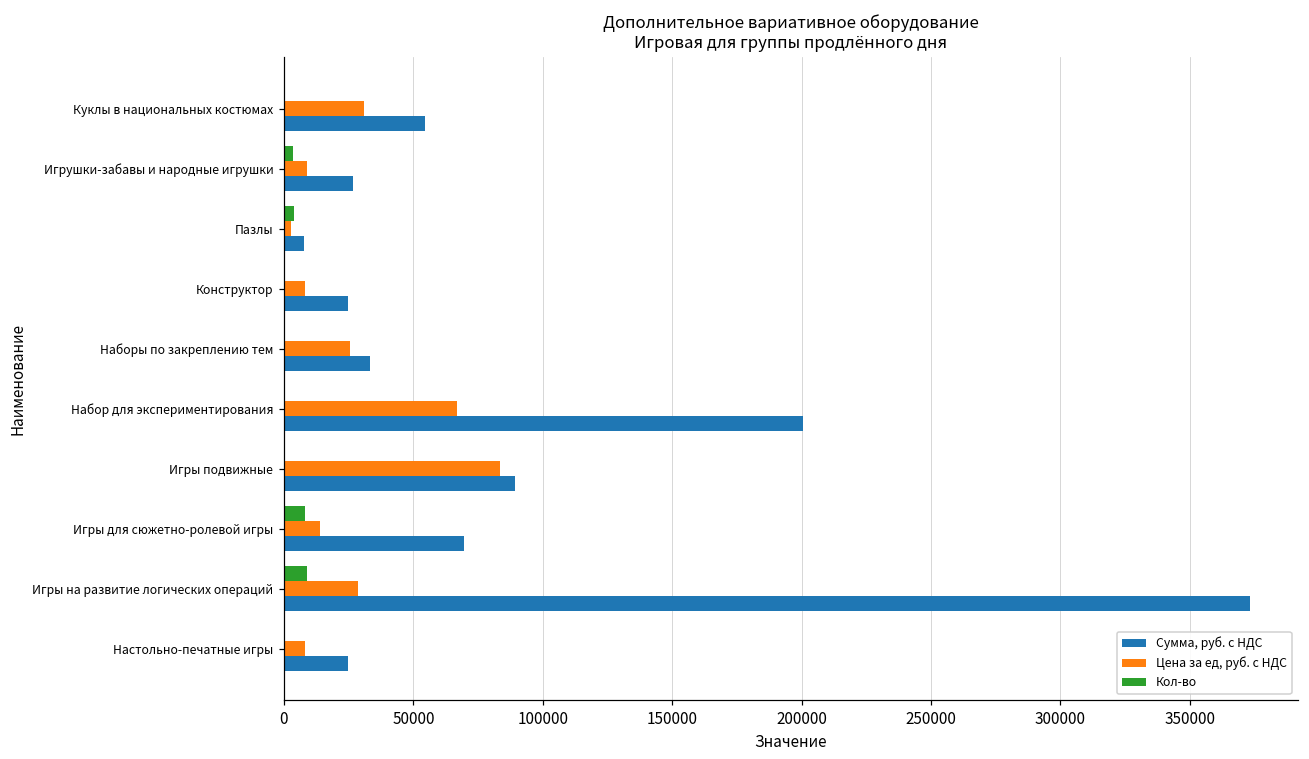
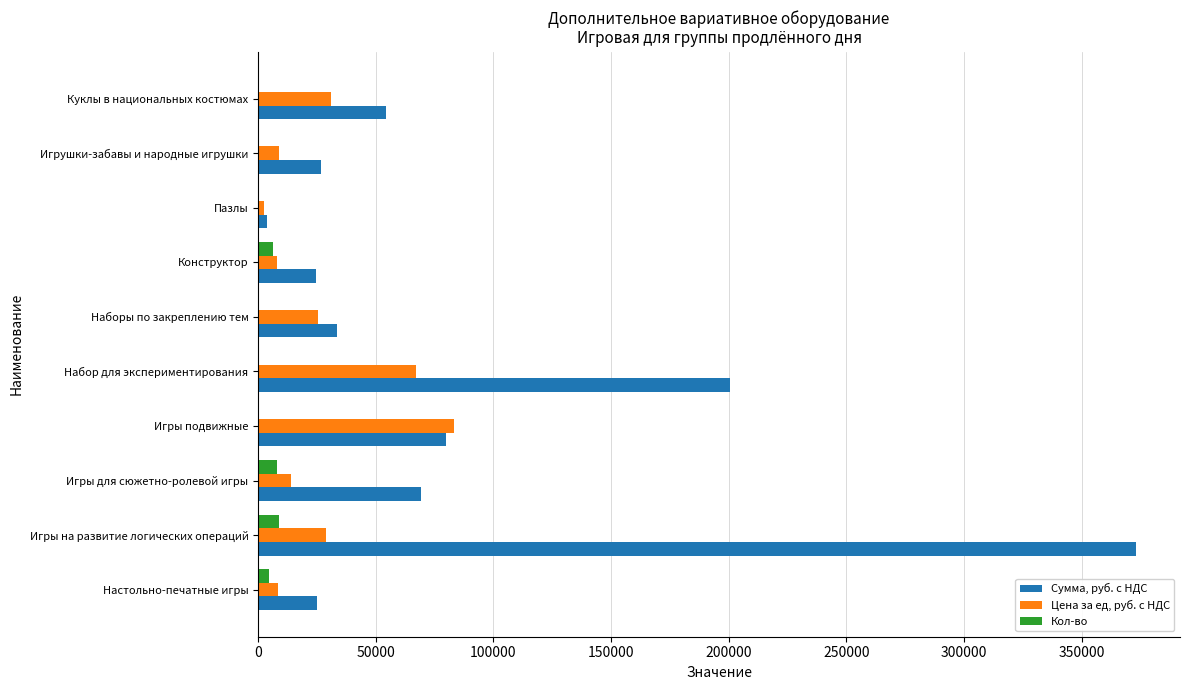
  {
    "Сумма, руб. с НДС": {
      "Куклы в национальных костюмах": 54000,
      "Игрушки-забавы и народные игрушки": 27000,
-     "Пазлы": 8000,
+     "Пазлы": 4000,
      "Конструктор": 25000,
      "Наборы по закреплению тем": 33000,
      "Набор для экспериментирования": 201000,
-     "Игры подвижные": 89000,
+     "Игры подвижные": 80000,
      "Игры для сюжетно-ролевой игры": 69000,
      "Игры на развитие логических операций": 373000,
      "Настольно-печатные игры": 25000
    },
    "Цена за ед, руб. с НДС": {
      "Куклы в национальных костюмах": 31000,
      "Игрушки-забавы и народные игрушки": 9000,
      "Пазлы": 3000,
      "Конструктор": 8000,
      "Наборы по закреплению тем": 25000,
      "Набор для экспериментирования": 67000,
      "Игры подвижные": 83000,
      "Игры для сюжетно-ролевой игры": 14000,
      "Игры на развитие логических операций": 29000,
      "Настольно-печатные игры": 8000
    },
    "Кол-во": {
-     "Игрушки-забавы и народные игрушки": 3000,
-     "Пазлы": 4000,
-     "Конструктор": 0,
+     "Игрушки-забавы и народные игрушки": 0,
+     "Пазлы": 0,
+     "Конструктор": 6000,
      "Игры для сюжетно-ролевой игры": 8000,
      "Игры на развитие логических операций": 9000,
-     "Настольно-печатные игры": 0
+     "Настольно-печатные игры": 5000
    }
  }
